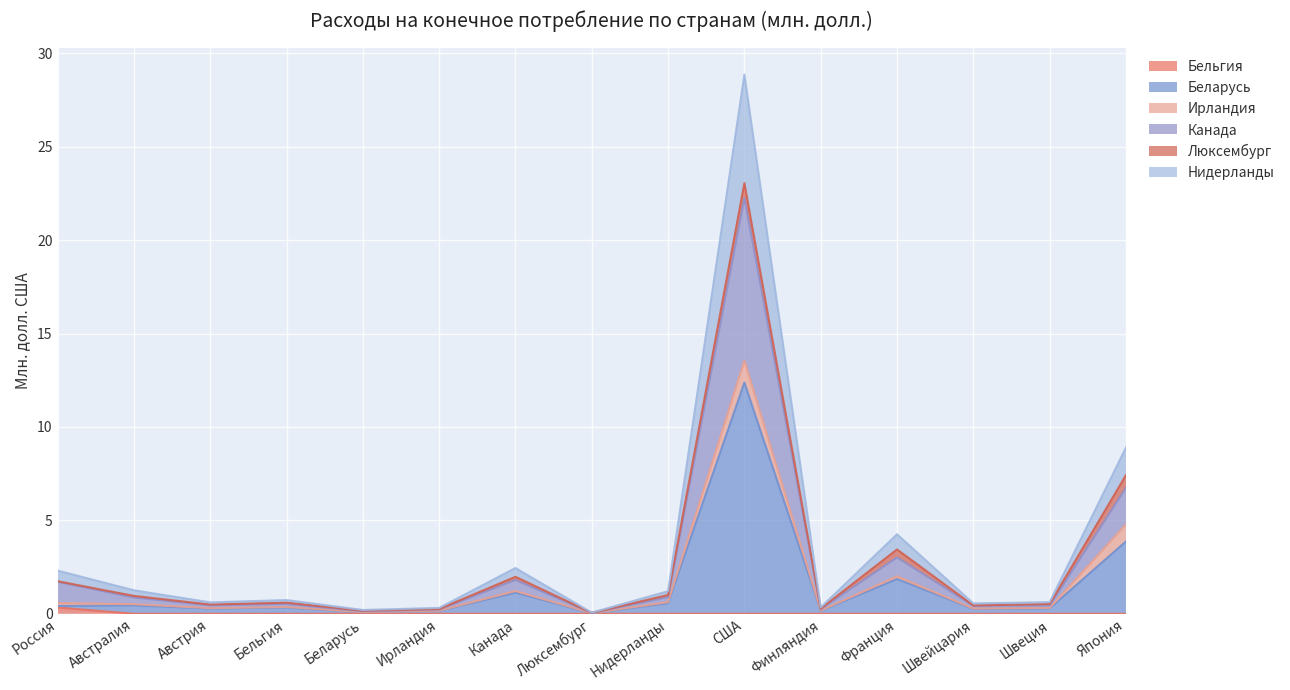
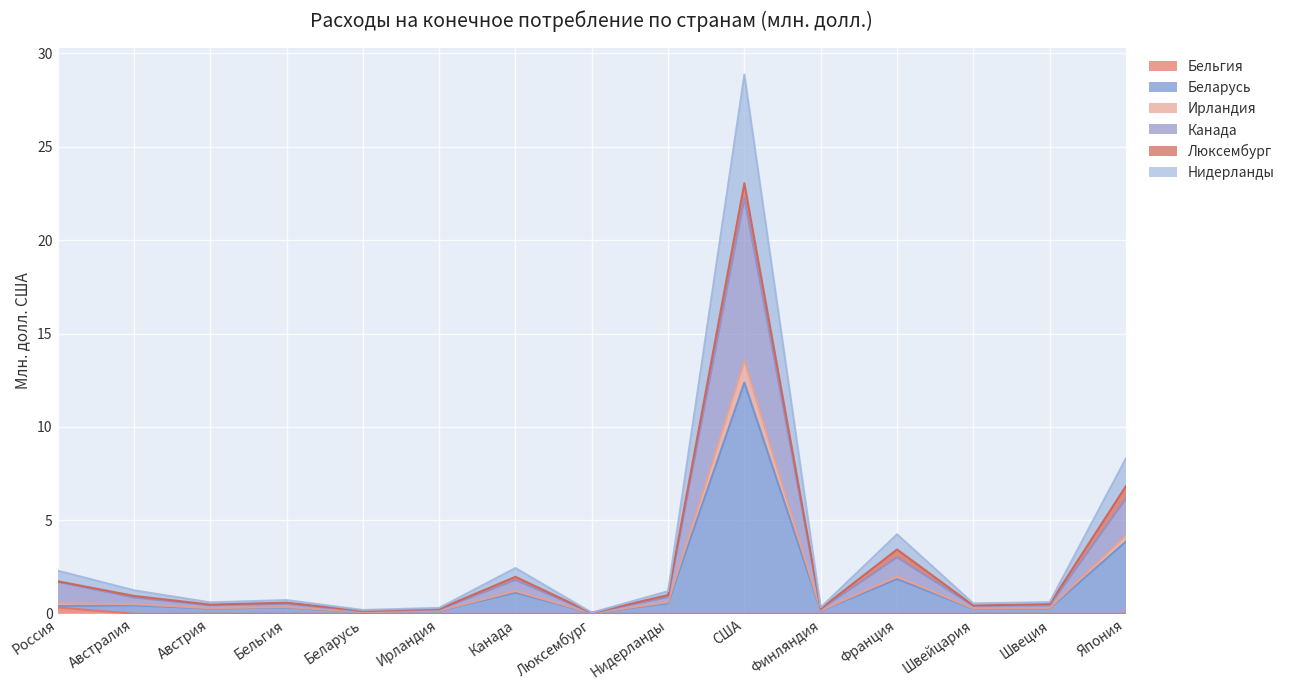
  {
    "Ирландия": {
      "Россия": 0.2,
      "США": 1.2,
      "Франция": 0.1,
-     "Япония": 0.9
+     "Япония": 0.3
    }
  }
